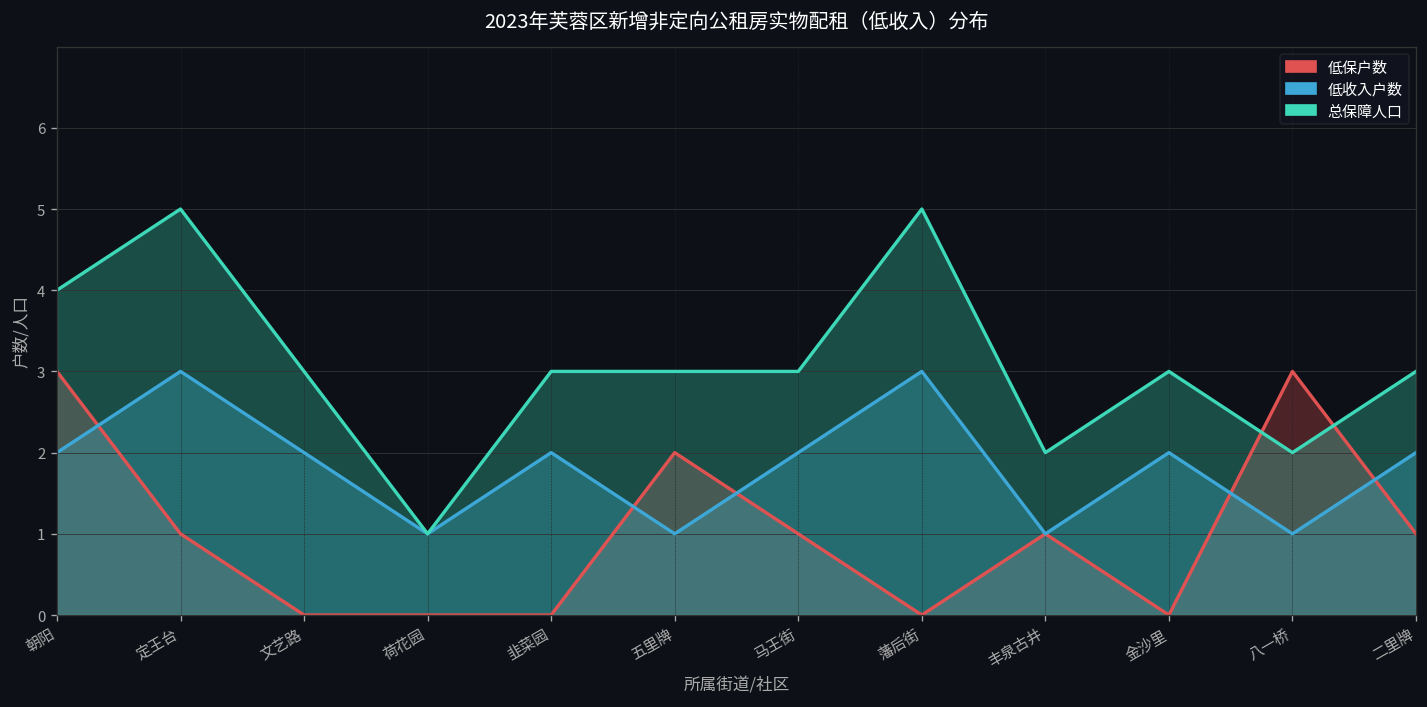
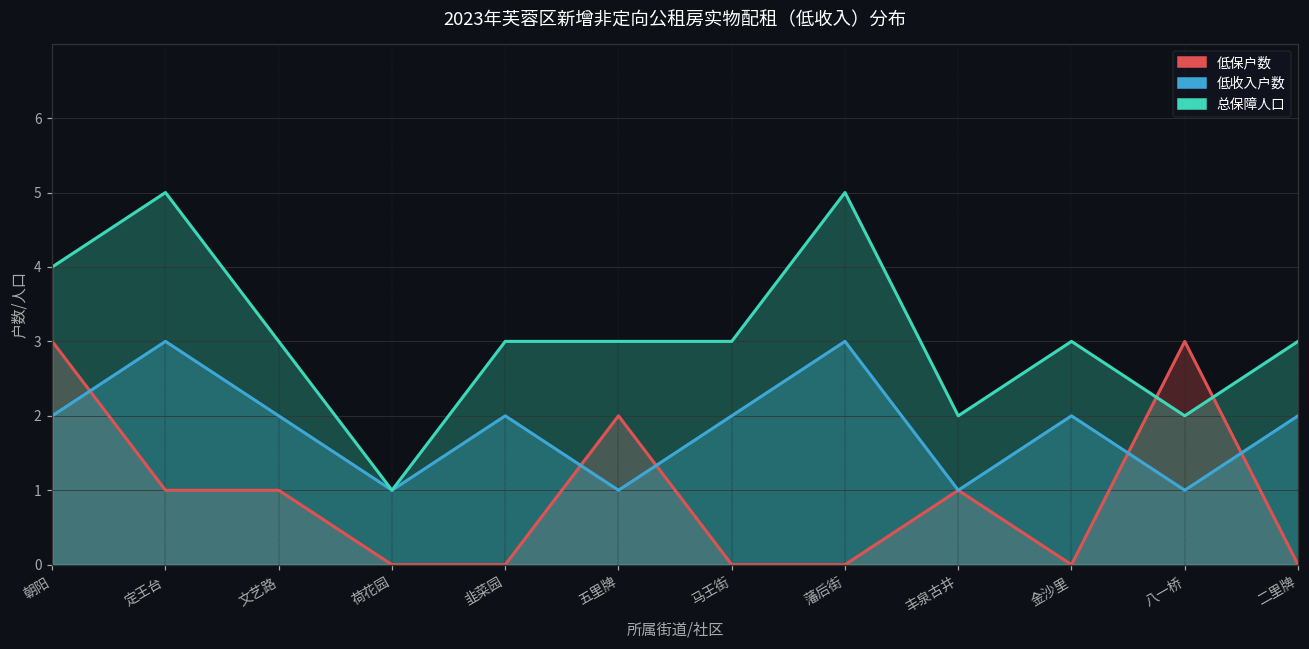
  {
    "低保户数": {
      "朝阳": 3,
      "定王台": 1,
-     "文艺路": 0,
+     "文艺路": 1,
      "荷花园": 0,
      "韭菜园": 0,
      "五里牌": 2,
-     "马王街": 1,
+     "马王街": 0,
      "藩后街": 0,
      "金沙里": 0,
      "八一桥": 3,
-     "二里牌": 1
+     "二里牌": 0
    }
  }
